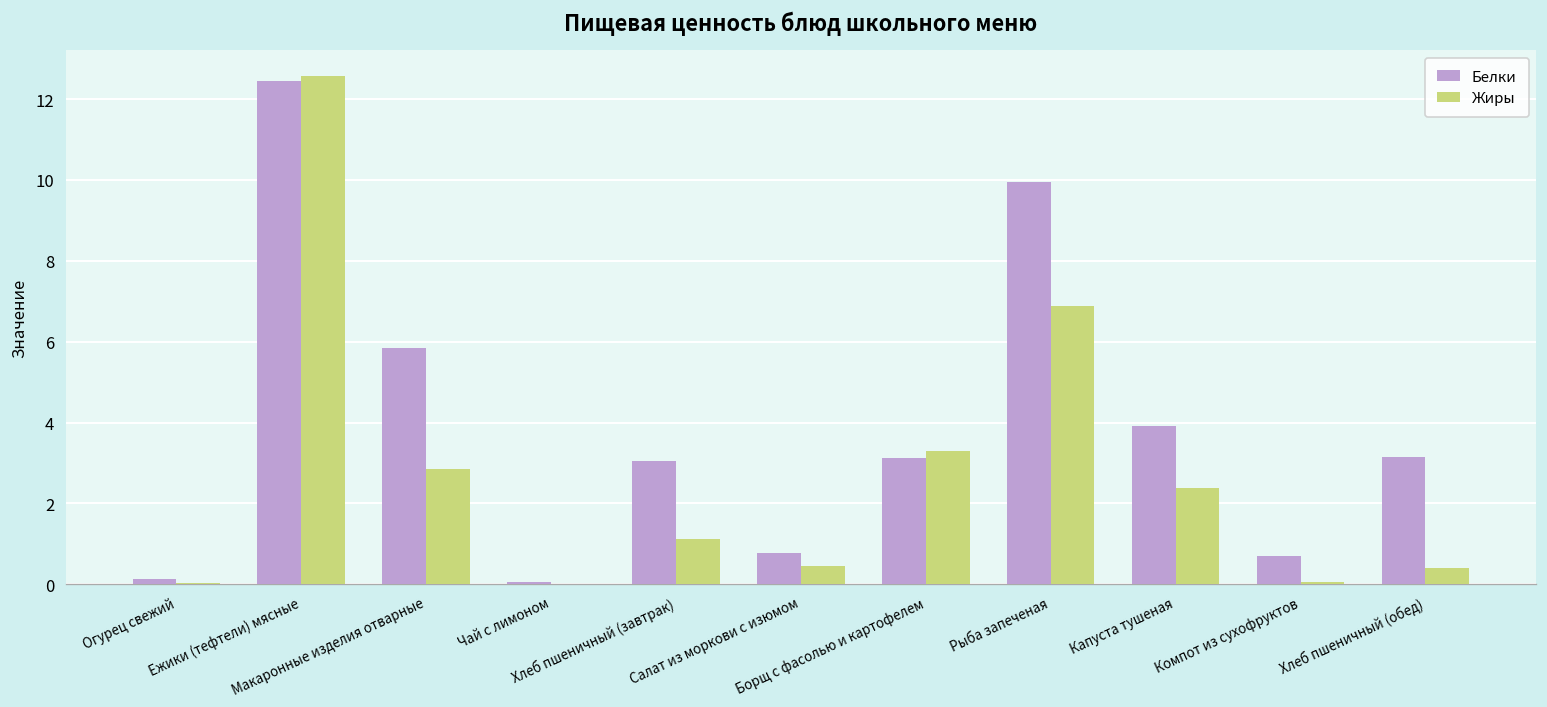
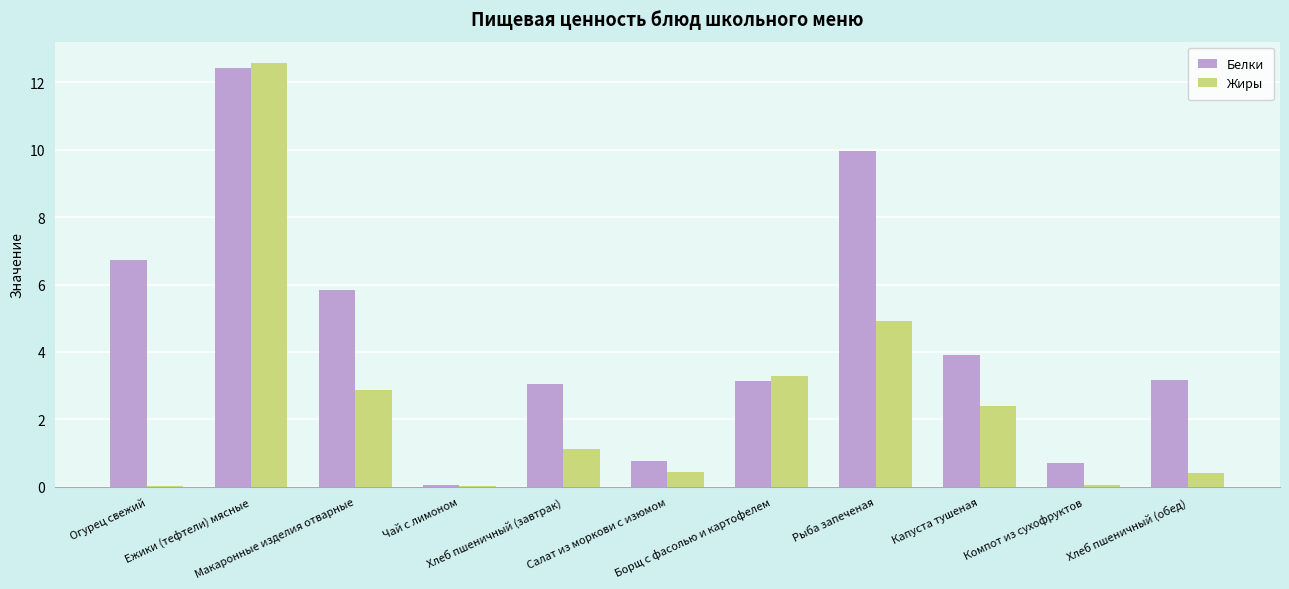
  {
    "Белки": {
-     "Огурец свежий": 0.1,
+     "Огурец свежий": 6.7,
      "Ежики (тефтели) мясные": 12.4,
      "Макаронные изделия отварные": 5.9,
      "Хлеб пшеничный (завтрак)": 3.0,
      "Салат из моркови с изюмом": 0.8,
      "Борщ с фасолью и картофелем": 3.1,
      "Рыба запеченая": 10.0,
      "Капуста тушеная": 3.9,
      "Компот из сухофруктов": 0.7,
      "Хлеб пшеничный (обед)": 3.2
    },
    "Жиры": {
      "Ежики (тефтели) мясные": 12.6,
      "Макаронные изделия отварные": 2.9,
      "Хлеб пшеничный (завтрак)": 1.1,
      "Салат из моркови с изюмом": 0.4,
      "Борщ с фасолью и картофелем": 3.3,
-     "Рыба запеченая": 6.9,
+     "Рыба запеченая": 4.9,
      "Капуста тушеная": 2.4,
      "Хлеб пшеничный (обед)": 0.4
    }
  }
